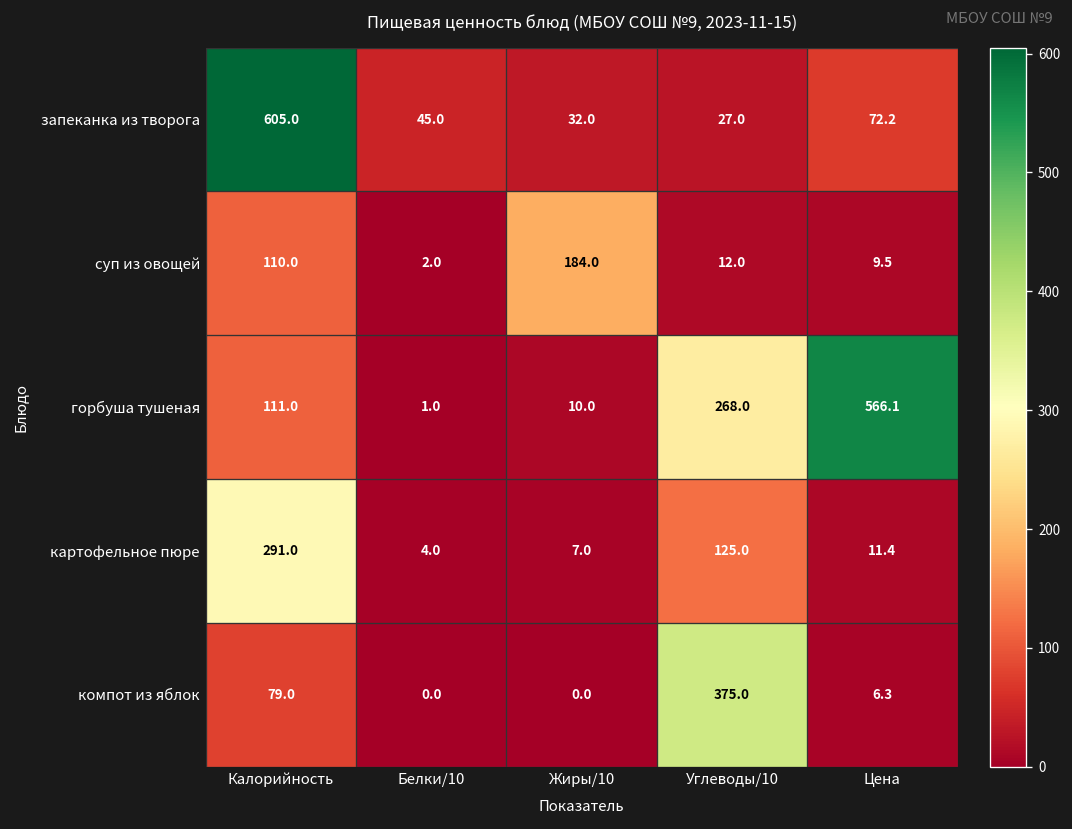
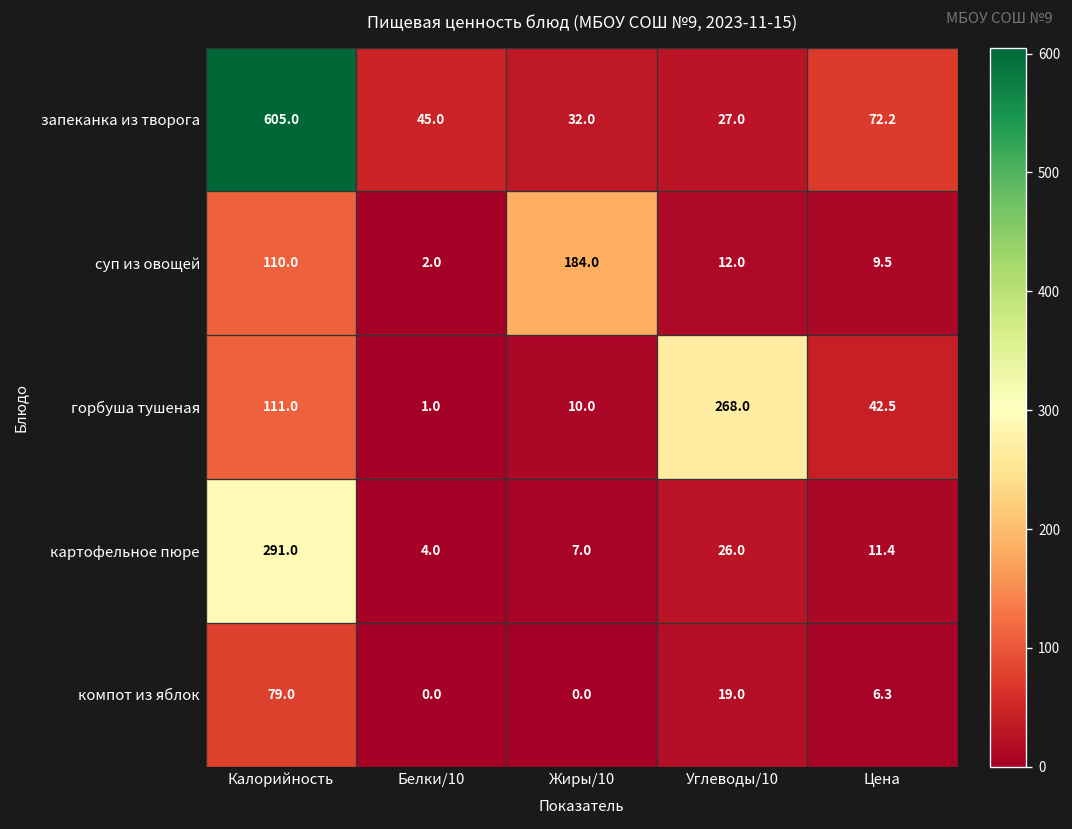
  {
    "запеканка из творога": {
      "Калорийность": 605.0,
      "Белки/10": 45.0,
      "Жиры/10": 32.0,
      "Углеводы/10": 27.0,
      "Цена": 72.2
    },
    "суп из овощей": {
      "Калорийность": 110.0,
      "Белки/10": 2.0,
      "Жиры/10": 184.0,
      "Углеводы/10": 12.0,
      "Цена": 9.5
    },
    "горбуша тушеная": {
      "Калорийность": 111.0,
      "Белки/10": 1.0,
      "Жиры/10": 10.0,
      "Углеводы/10": 268.0,
-     "Цена": 566.1
+     "Цена": 42.5
    },
    "картофельное пюре": {
      "Калорийность": 291.0,
      "Белки/10": 4.0,
      "Жиры/10": 7.0,
-     "Углеводы/10": 125.0,
+     "Углеводы/10": 26.0,
      "Цена": 11.4
    },
    "компот из яблок": {
      "Калорийность": 79.0,
      "Белки/10": 0.0,
      "Жиры/10": 0.0,
-     "Углеводы/10": 375.0,
+     "Углеводы/10": 19.0,
      "Цена": 6.3
    }
  }
